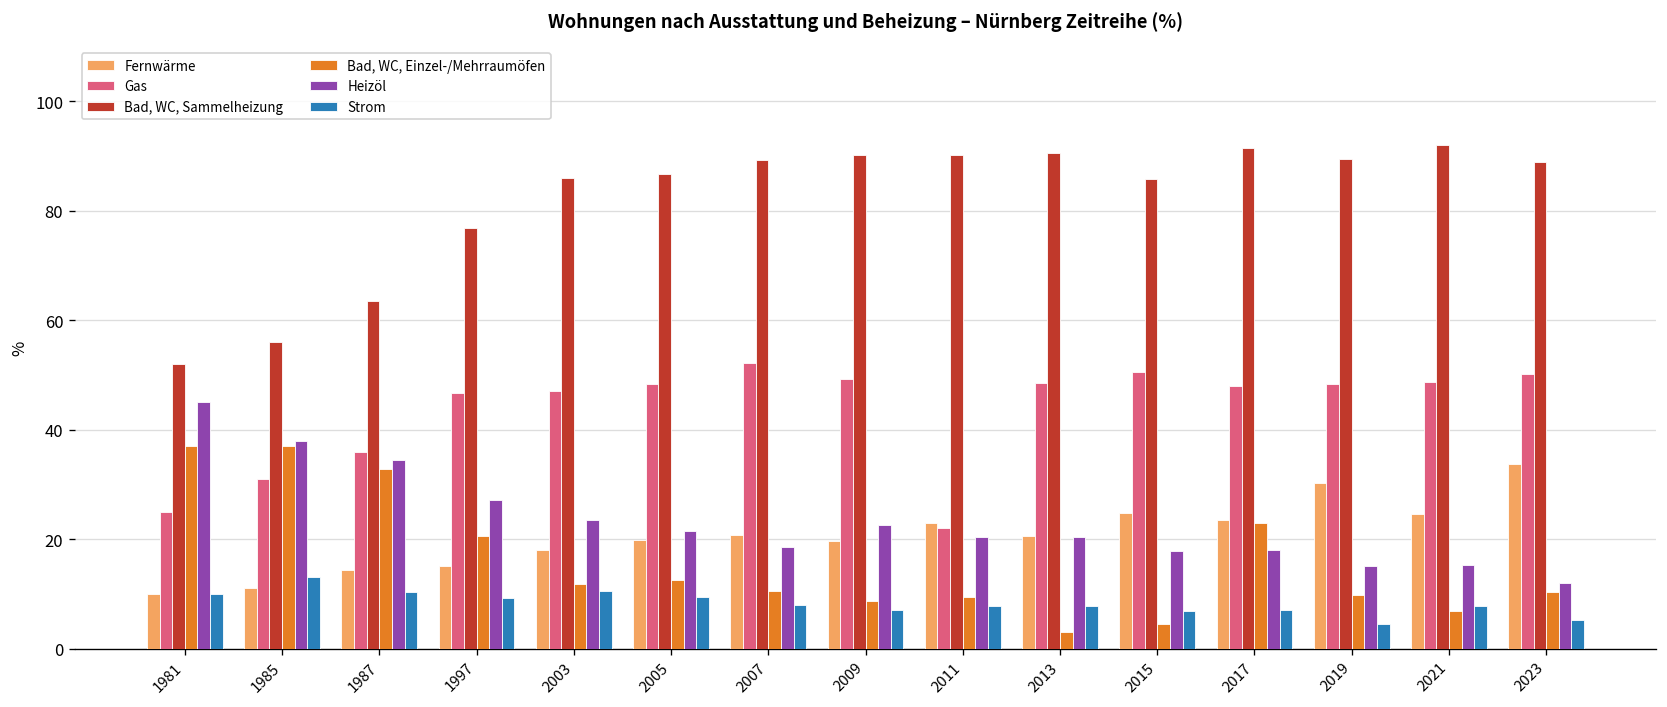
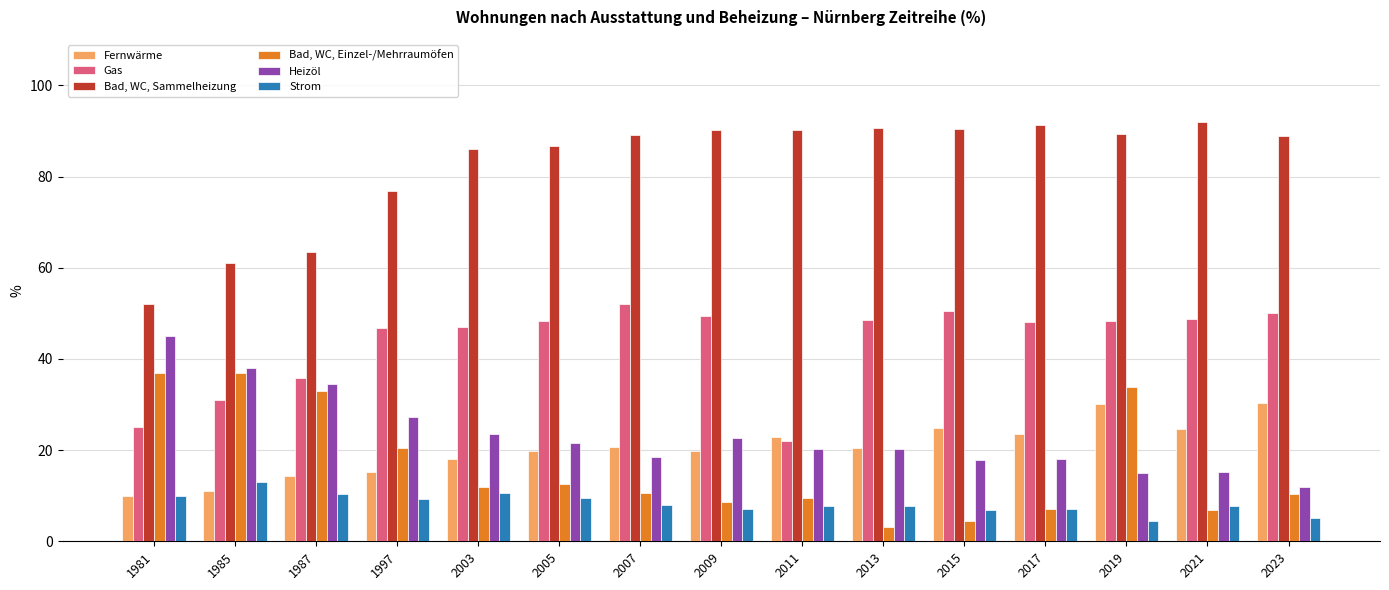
  {
    "Fernwärme": {
      "1981": 10,
      "1985": 11,
      "1987": 14,
      "1997": 15,
      "2003": 18,
      "2005": 20,
      "2007": 21,
      "2009": 20,
      "2011": 23,
      "2013": 21,
      "2015": 25,
      "2017": 24,
      "2019": 30,
      "2021": 25,
-     "2023": 34
+     "2023": 30
    },
    "Gas": {
      "1981": 25,
      "1985": 31,
      "1987": 36,
      "1997": 47,
      "2003": 47,
      "2005": 48,
      "2007": 52,
      "2009": 49,
      "2011": 22,
      "2013": 49,
      "2015": 51,
      "2017": 48,
      "2019": 48,
      "2021": 49,
      "2023": 50
    },
    "Bad, WC, Sammelheizung": {
      "1981": 52,
-     "1985": 56,
+     "1985": 61,
      "1987": 64,
      "1997": 77,
      "2003": 86,
      "2005": 87,
      "2007": 89,
      "2009": 90,
      "2011": 90,
      "2013": 91,
-     "2015": 86,
+     "2015": 91,
      "2017": 91,
      "2019": 89,
      "2021": 92,
      "2023": 89
    },
    "Bad, WC, Einzel-/Mehrraumöfen": {
      "1981": 37,
      "1985": 37,
      "1987": 33,
      "1997": 21,
      "2003": 12,
      "2005": 13,
      "2007": 11,
      "2009": 9,
      "2011": 9,
      "2013": 3,
      "2015": 5,
-     "2017": 23,
-     "2019": 10,
+     "2017": 7,
+     "2019": 34,
      "2021": 7,
      "2023": 10
    },
    "Heizöl": {
      "1981": 45,
      "1985": 38,
      "1987": 35,
      "1997": 27,
      "2003": 24,
      "2005": 22,
      "2007": 19,
      "2009": 23,
      "2011": 20,
      "2013": 20,
      "2015": 18,
      "2017": 18,
      "2019": 15,
      "2021": 15,
      "2023": 12
    },
    "Strom": {
      "1981": 10,
      "1985": 13,
      "1987": 10,
      "1997": 9,
      "2003": 11,
      "2005": 10,
      "2007": 8,
      "2009": 7,
      "2011": 8,
      "2013": 8,
      "2015": 7,
      "2017": 7,
      "2019": 5,
      "2021": 8,
      "2023": 5
    }
  }
